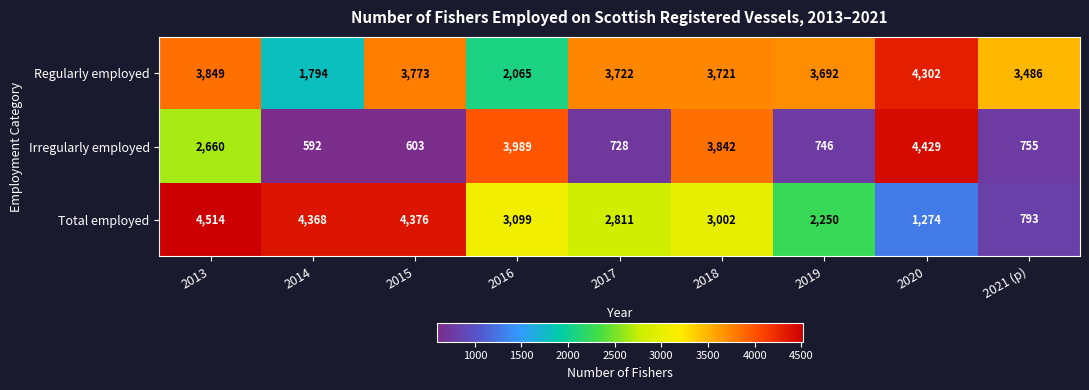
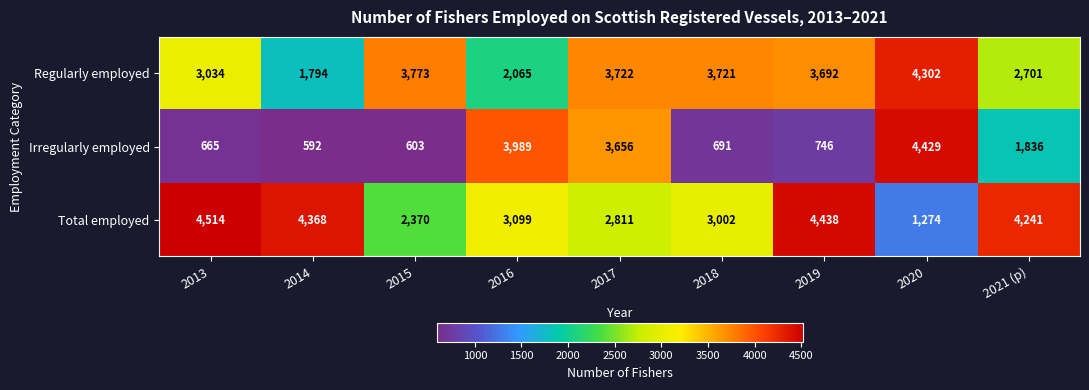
  {
    "Regularly employed": {
-     "2013": "3,849",
+     "2013": "3,034",
      "2014": "1,794",
      "2015": "3,773",
      "2016": "2,065",
      "2017": "3,722",
      "2018": "3,721",
      "2019": "3,692",
      "2020": "4,302",
-     "2021 (p)": "3,486"
+     "2021 (p)": "2,701"
    },
    "Irregularly employed": {
-     "2013": "2,660",
+     "2013": "665",
      "2014": "592",
      "2015": "603",
      "2016": "3,989",
-     "2017": "728",
-     "2018": "3,842",
+     "2017": "3,656",
+     "2018": "691",
      "2019": "746",
      "2020": "4,429",
-     "2021 (p)": "755"
+     "2021 (p)": "1,836"
    },
    "Total employed": {
      "2013": "4,514",
      "2014": "4,368",
-     "2015": "4,376",
+     "2015": "2,370",
      "2016": "3,099",
      "2017": "2,811",
      "2018": "3,002",
-     "2019": "2,250",
+     "2019": "4,438",
      "2020": "1,274",
-     "2021 (p)": "793"
+     "2021 (p)": "4,241"
    }
  }
